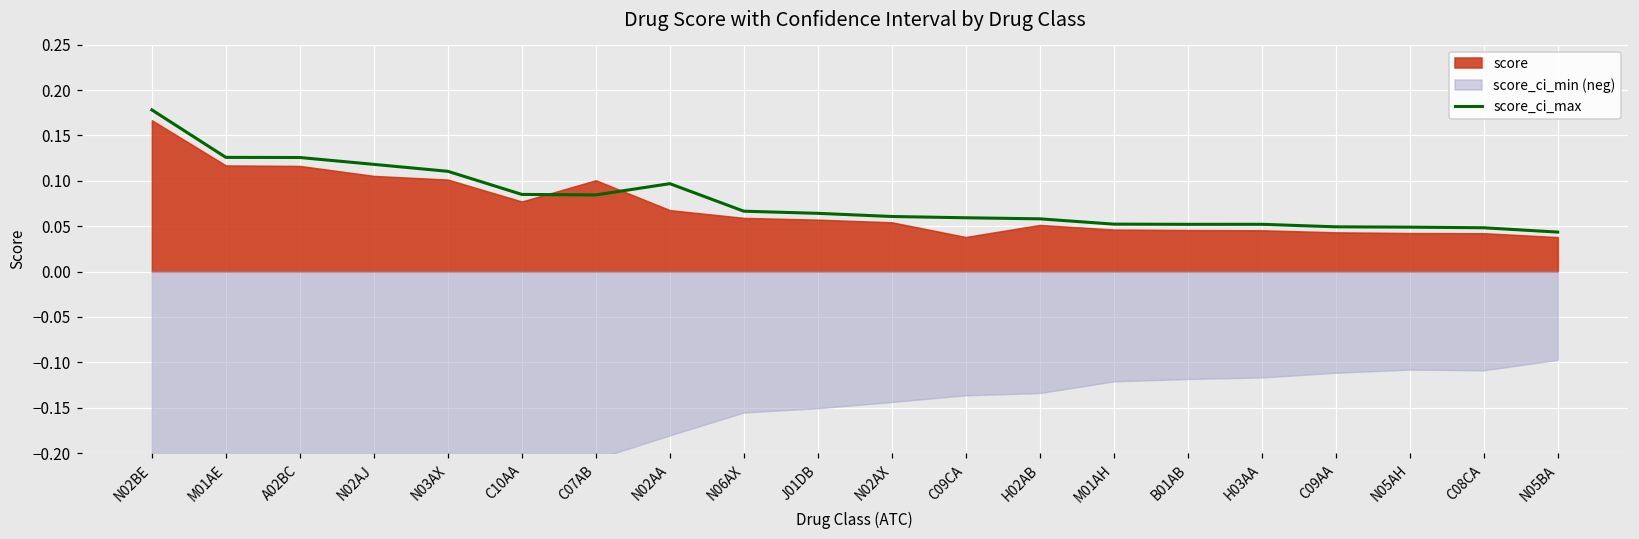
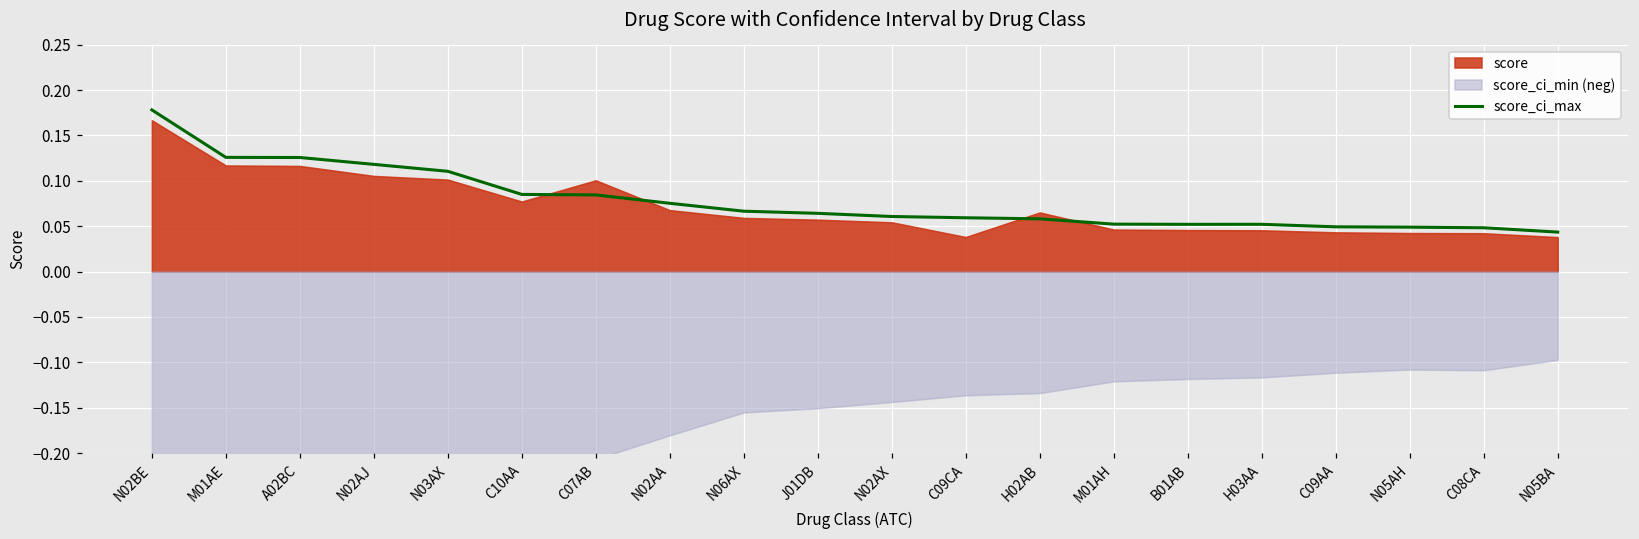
  {
    "score_ci_max": {
      "N02BE": 0.18,
      "M01AE": 0.13,
      "A02BC": 0.13,
      "N02AJ": 0.12,
      "N03AX": 0.11,
      "C10AA": 0.09,
      "C07AB": 0.08,
-     "N02AA": 0.10,
+     "N02AA": 0.08,
      "N06AX": 0.07,
      "J01DB": 0.06,
      "N02AX": 0.06,
      "C09CA": 0.06,
      "H02AB": 0.06,
      "M01AH": 0.05,
      "B01AB": 0.05,
      "H03AA": 0.05,
      "C09AA": 0.05,
      "N05AH": 0.05,
      "C08CA": 0.05,
      "N05BA": 0.04
    },
    "score": {
      "N02BE": 0.17,
      "M01AE": 0.12,
      "A02BC": 0.12,
      "N02AJ": 0.11,
      "N03AX": 0.10,
      "C10AA": 0.08,
      "C07AB": 0.10,
      "N02AA": 0.07,
      "N06AX": 0.06,
      "J01DB": 0.06,
      "N02AX": 0.05,
      "C09CA": 0.04,
-     "H02AB": 0.05,
+     "H02AB": 0.07,
      "M01AH": 0.05,
      "B01AB": 0.05,
      "H03AA": 0.05,
      "C09AA": 0.04,
      "N05AH": 0.04,
      "C08CA": 0.04,
      "N05BA": 0.04
    }
  }
